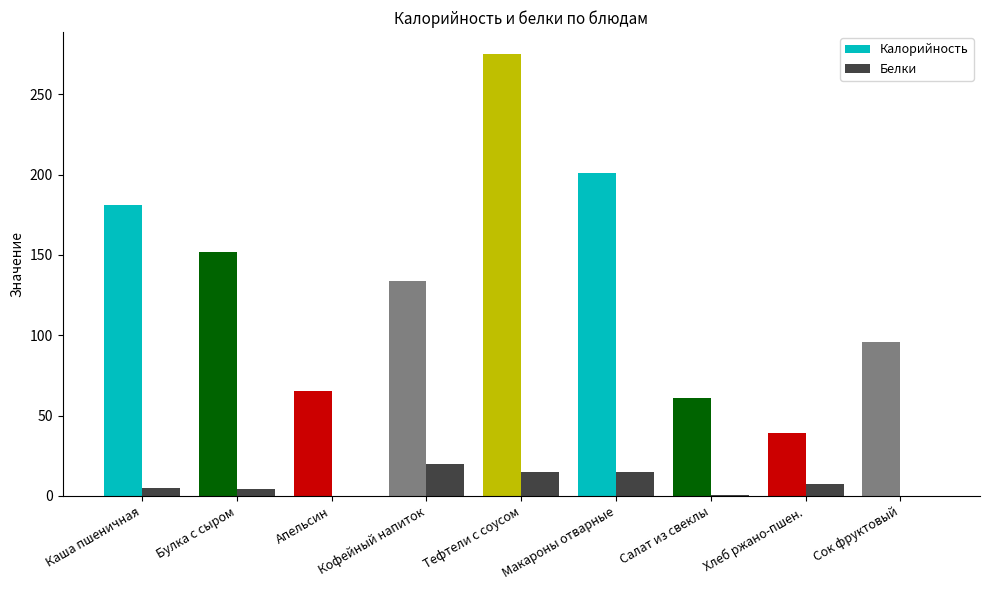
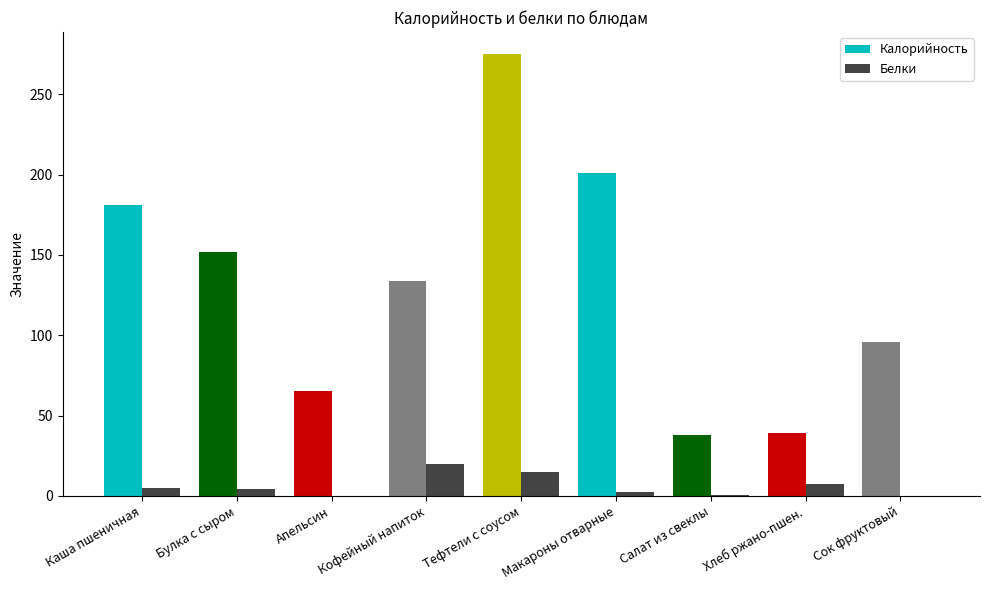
  {
    "Калорийность": {
      "Каша пшеничная": 181,
      "Булка с сыром": 152,
      "Апельсин": 65,
      "Кофейный напиток": 134,
      "Тефтели с соусом": 275,
      "Макароны отварные": 201,
-     "Салат из свеклы": 61,
+     "Салат из свеклы": 38,
      "Хлеб ржано-пшен.": 39,
      "Сок фруктовый": 96
    },
    "Белки": {
      "Каша пшеничная": 5,
      "Булка с сыром": 4,
      "Апельсин": 0,
      "Кофейный напиток": 20,
      "Тефтели с соусом": 15,
-     "Макароны отварные": 15,
+     "Макароны отварные": 3,
      "Хлеб ржано-пшен.": 7,
      "Сок фруктовый": 0
    }
  }
